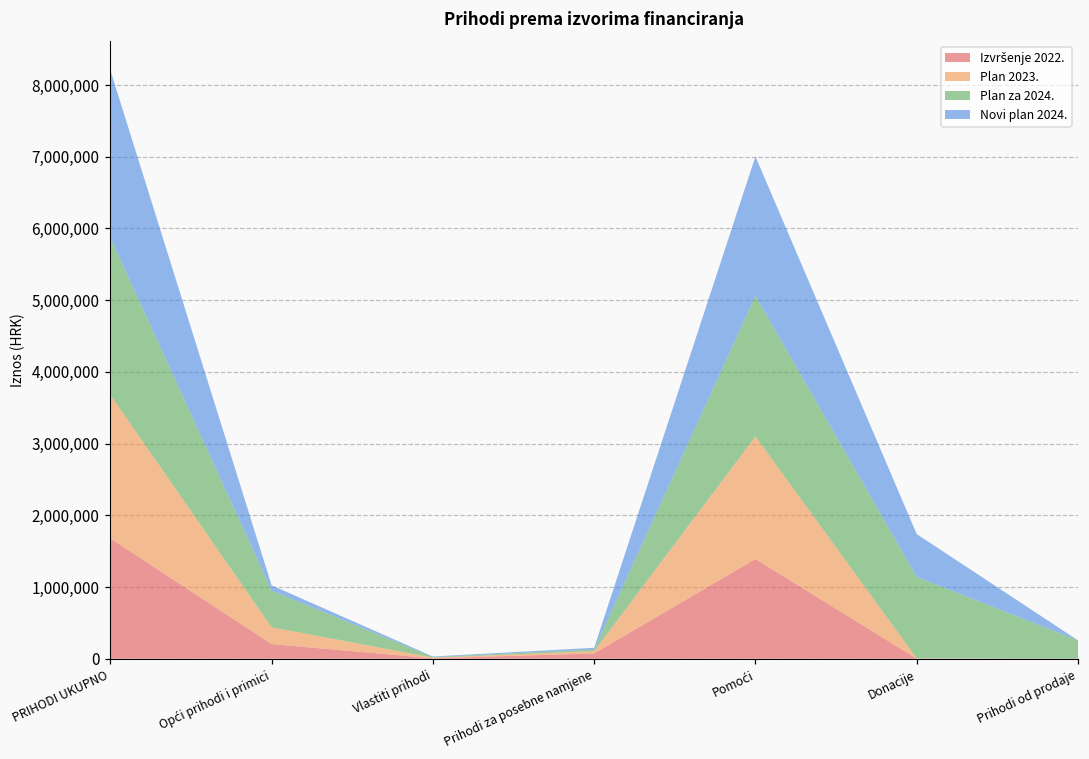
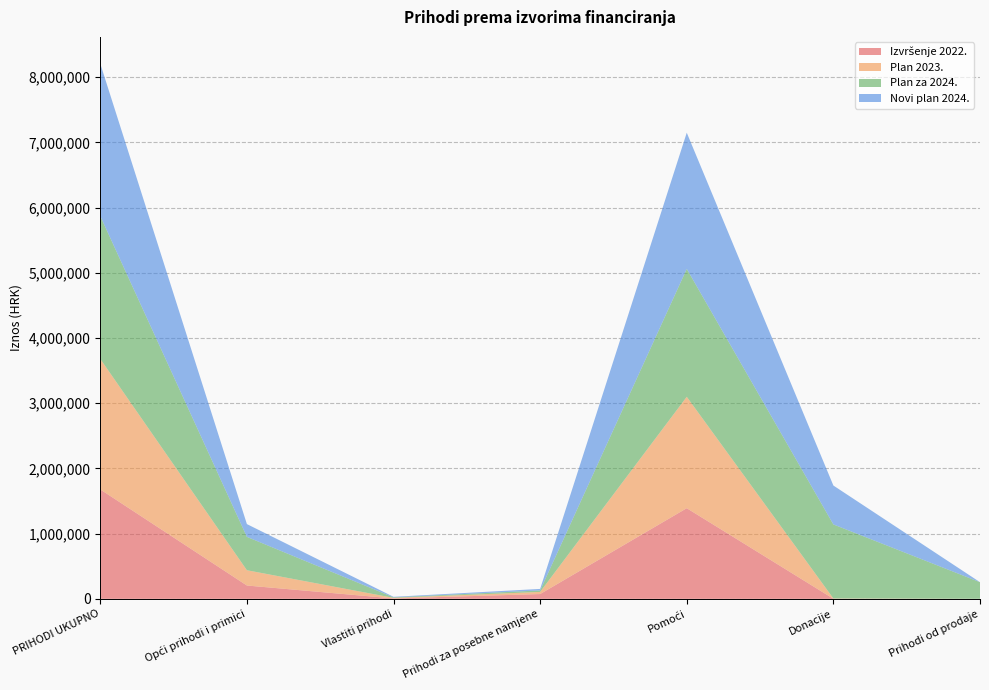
  {
    "Plan za 2024.": {
      "PRIHODI UKUPNO": "2,200,000",
      "Opći prihodi i primici": "500,000",
      "Pomoći": "2,000,000",
      "Donacije": "1,100,000"
    },
    "Novi plan 2024.": {
      "PRIHODI UKUPNO": "2,300,000",
-     "Opći prihodi i primici": "100,000",
-     "Pomoći": "1,900,000",
+     "Opći prihodi i primici": "200,000",
+     "Pomoći": "2,100,000",
      "Donacije": "600,000"
    }
  }
